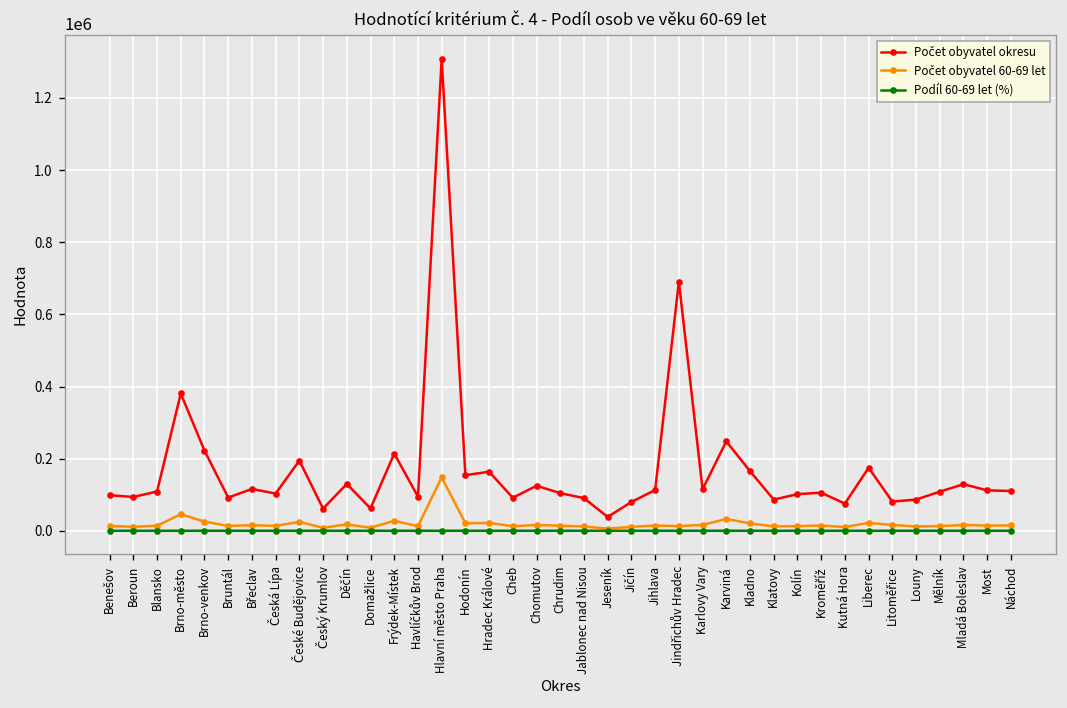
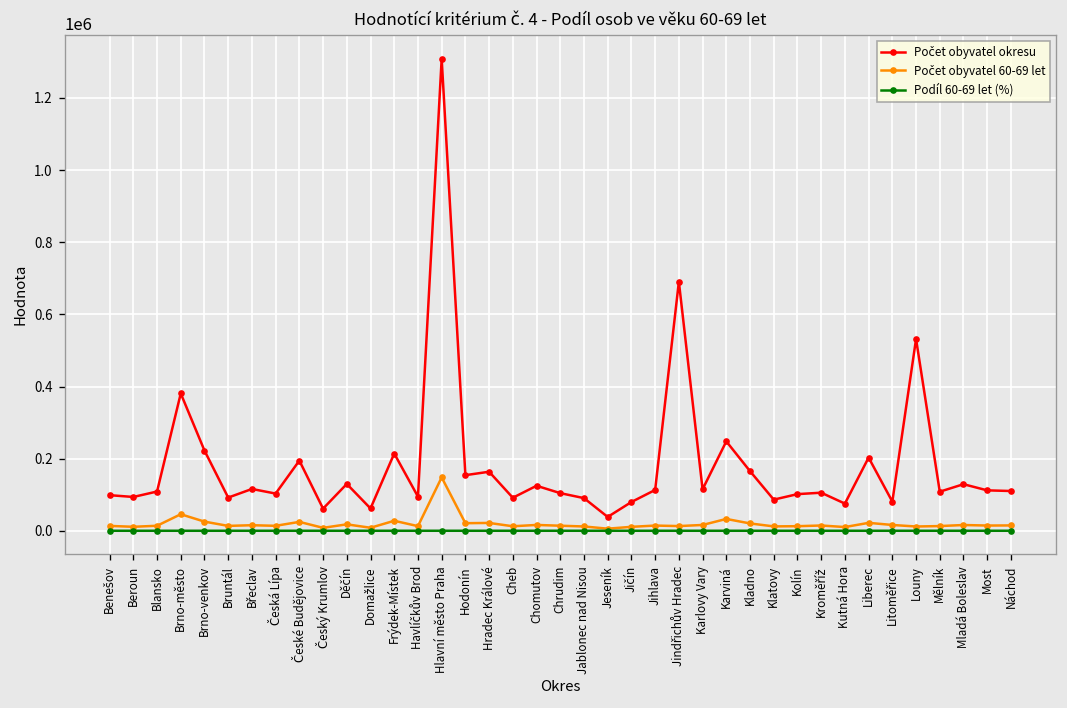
  {
    "Počet obyvatel okresu": {
      "Benešov": 100000,
      "Beroun": 90000,
      "Blansko": 110000,
      "Brno-město": 380000,
      "Brno-venkov": 220000,
      "Bruntál": 90000,
      "Břeclav": 120000,
      "Česká Lípa": 100000,
      "České Budějovice": 190000,
      "Český Krumlov": 60000,
      "Děčín": 130000,
      "Domažlice": 60000,
      "Frýdek-Místek": 210000,
      "Havlíčkův Brod": 90000,
      "Hlavní město Praha": 1310000,
      "Hodonín": 150000,
      "Hradec Králové": 160000,
      "Cheb": 90000,
      "Chomutov": 120000,
      "Chrudim": 100000,
      "Jablonec nad Nisou": 90000,
      "Jeseník": 40000,
      "Jičín": 80000,
      "Jihlava": 110000,
      "Jindřichův Hradec": 690000,
      "Karlovy Vary": 120000,
      "Karviná": 250000,
      "Kladno": 170000,
      "Klatovy": 90000,
      "Kolín": 100000,
      "Kroměříž": 110000,
      "Kutná Hora": 80000,
-     "Liberec": 170000,
+     "Liberec": 200000,
      "Litoměřice": 80000,
-     "Louny": 90000,
+     "Louny": 530000,
      "Mělník": 110000,
      "Mladá Boleslav": 130000,
      "Most": 110000,
      "Náchod": 110000
    },
    "Počet obyvatel 60-69 let": {
      "Benešov": 10000,
      "Beroun": 10000,
      "Blansko": 10000,
      "Brno-město": 50000,
      "Brno-venkov": 30000,
      "Bruntál": 10000,
      "Břeclav": 20000,
      "Česká Lípa": 10000,
      "České Budějovice": 20000,
      "Děčín": 20000,
      "Frýdek-Místek": 30000,
      "Havlíčkův Brod": 10000,
      "Hlavní město Praha": 150000,
      "Hodonín": 20000,
      "Hradec Králové": 20000,
      "Cheb": 10000,
      "Chomutov": 20000,
      "Chrudim": 10000,
      "Jablonec nad Nisou": 10000,
      "Jičín": 10000,
      "Jihlava": 10000,
      "Jindřichův Hradec": 10000,
      "Karlovy Vary": 20000,
      "Karviná": 30000,
      "Kladno": 20000,
      "Klatovy": 10000,
      "Kolín": 10000,
      "Kroměříž": 10000,
      "Kutná Hora": 10000,
      "Liberec": 20000,
      "Litoměřice": 20000,
      "Louny": 10000,
      "Mělník": 10000,
      "Mladá Boleslav": 20000,
      "Most": 10000,
      "Náchod": 10000
    },
    "Podíl 60-69 let (%)": {
      "Benešov": 0,
      "Beroun": 0,
      "Blansko": 0,
      "Brno-město": 0,
      "Brno-venkov": 0,
      "Bruntál": 0,
      "Břeclav": 0,
      "Česká Lípa": 0,
      "České Budějovice": 0,
      "Děčín": 0,
      "Frýdek-Místek": 0,
      "Havlíčkův Brod": 0,
      "Hlavní město Praha": 0,
      "Hodonín": 0,
      "Hradec Králové": 0,
      "Cheb": 0,
      "Chomutov": 0,
      "Chrudim": 0,
      "Jablonec nad Nisou": 0,
      "Jičín": 0,
      "Jihlava": 0,
      "Jindřichův Hradec": 0,
      "Karlovy Vary": 0,
      "Karviná": 0,
      "Kladno": 0,
      "Klatovy": 0,
      "Kolín": 0,
      "Kroměříž": 0,
      "Kutná Hora": 0,
      "Liberec": 0,
      "Litoměřice": 0,
      "Louny": 0,
      "Mělník": 0,
      "Mladá Boleslav": 0,
      "Most": 0,
      "Náchod": 0
    }
  }
